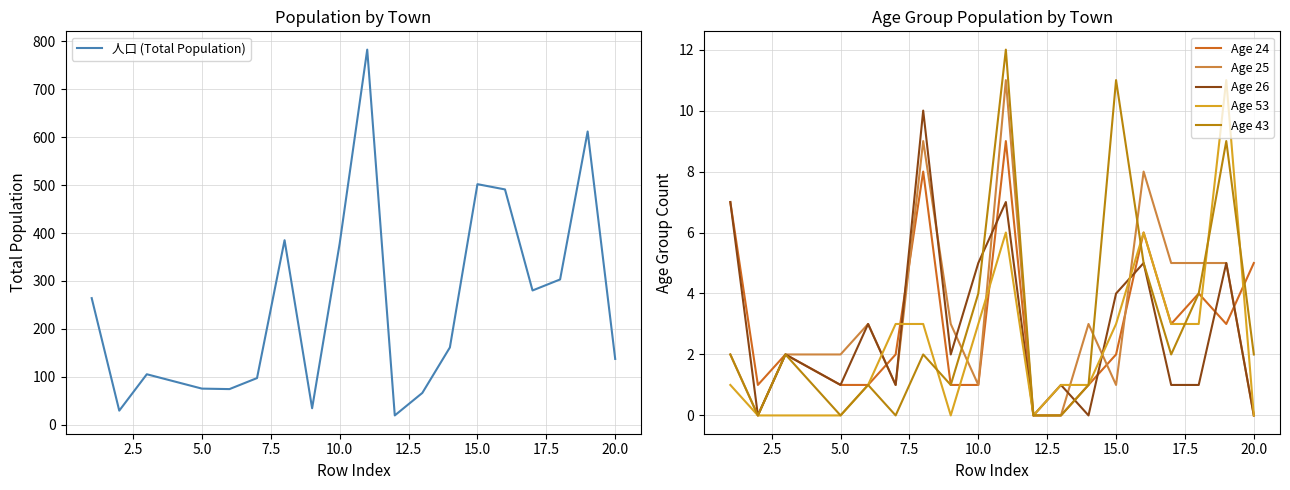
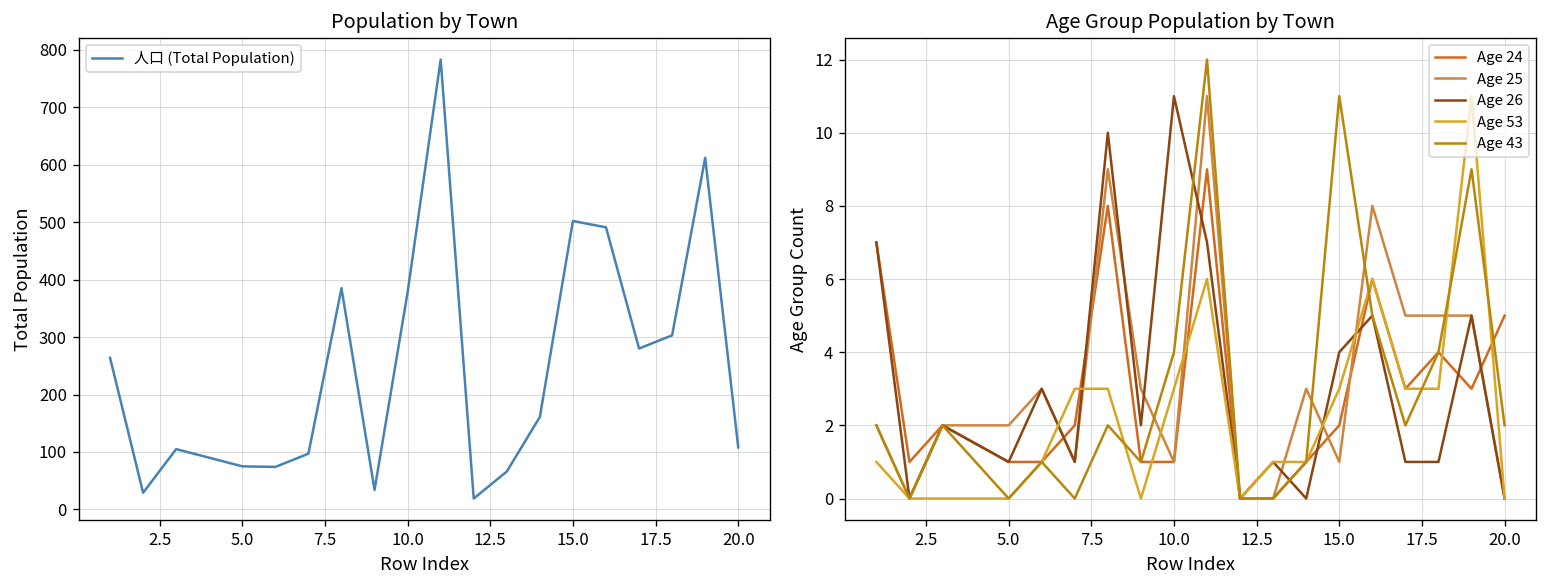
  {
    "Population by Town": {
      "5.0": 80,
      "10.0": 380,
      "15.0": 500,
-     "20.0": 140
+     "20.0": 110
    },
    "Age Group Population by Town": {
      "Age 26": {
-       "10.0": 5,
+       "10.0": 11,
        "15.0": 4
      }
    }
  }
